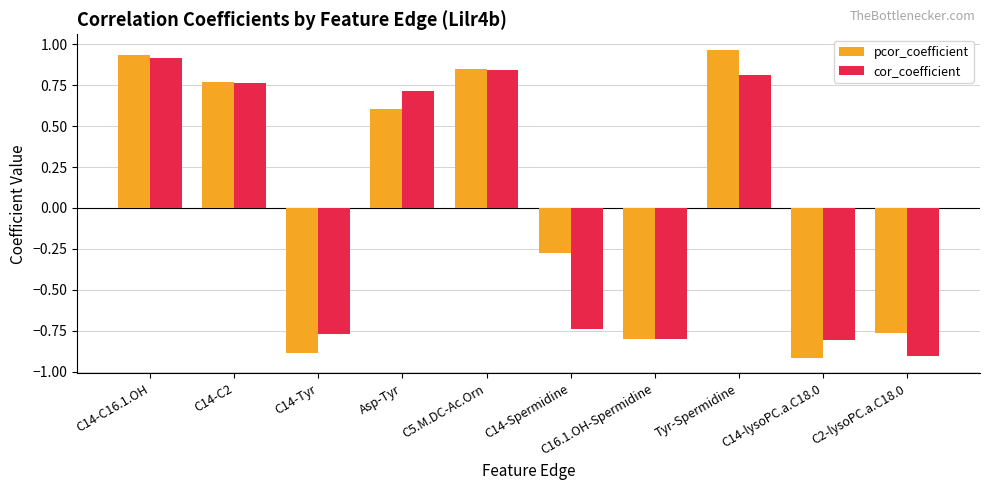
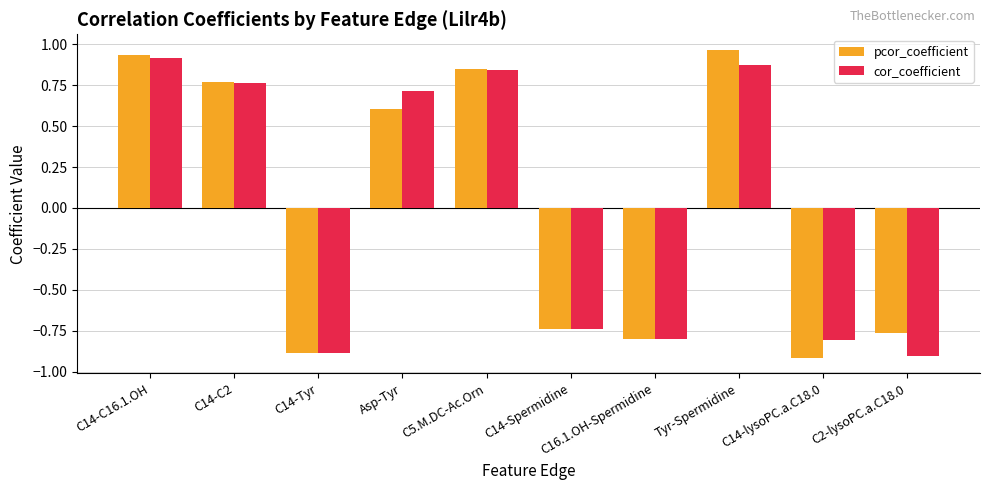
  {
    "pcor_coefficient": {
      "C14-C16.1.OH": 0.93,
      "C14-C2": 0.77,
      "C14-Tyr": -0.89,
      "Asp-Tyr": 0.60,
      "C5.M.DC-Ac.Orn": 0.85,
-     "C14-Spermidine": -0.28,
+     "C14-Spermidine": -0.74,
      "C16.1.OH-Spermidine": -0.80,
      "Tyr-Spermidine": 0.97,
      "C14-lysoPC.a.C18.0": -0.92,
      "C2-lysoPC.a.C18.0": -0.76
    },
    "cor_coefficient": {
      "C14-C16.1.OH": 0.91,
      "C14-C2": 0.76,
-     "C14-Tyr": -0.77,
+     "C14-Tyr": -0.88,
      "Asp-Tyr": 0.72,
      "C5.M.DC-Ac.Orn": 0.84,
      "C14-Spermidine": -0.74,
      "C16.1.OH-Spermidine": -0.80,
-     "Tyr-Spermidine": 0.81,
+     "Tyr-Spermidine": 0.87,
      "C14-lysoPC.a.C18.0": -0.81,
      "C2-lysoPC.a.C18.0": -0.91
    }
  }
